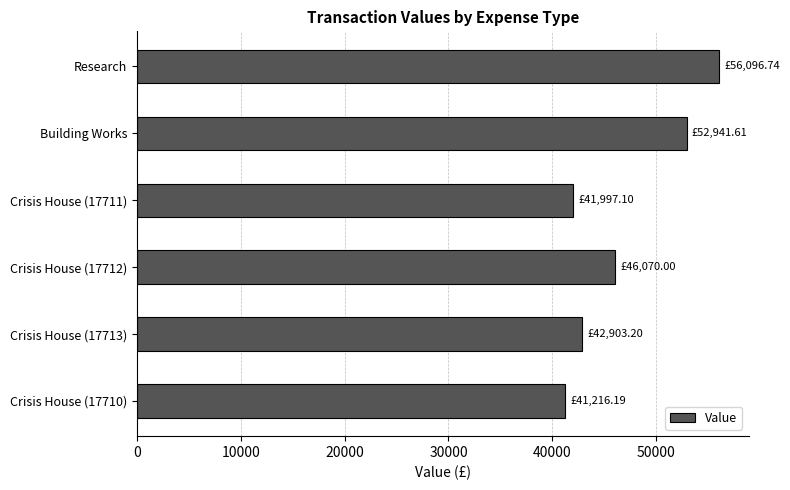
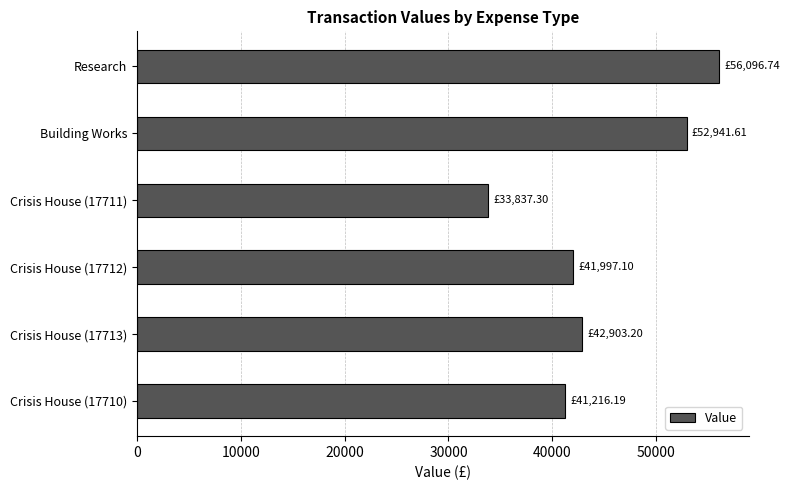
  {
    "Research": "£56,096.74",
    "Building Works": "£52,941.61",
-   "Crisis House (17711)": "£41,997.10",
-   "Crisis House (17712)": "£46,070.00",
+   "Crisis House (17711)": "£33,837.30",
+   "Crisis House (17712)": "£41,997.10",
    "Crisis House (17713)": "£42,903.20",
    "Crisis House (17710)": "£41,216.19"
  }
